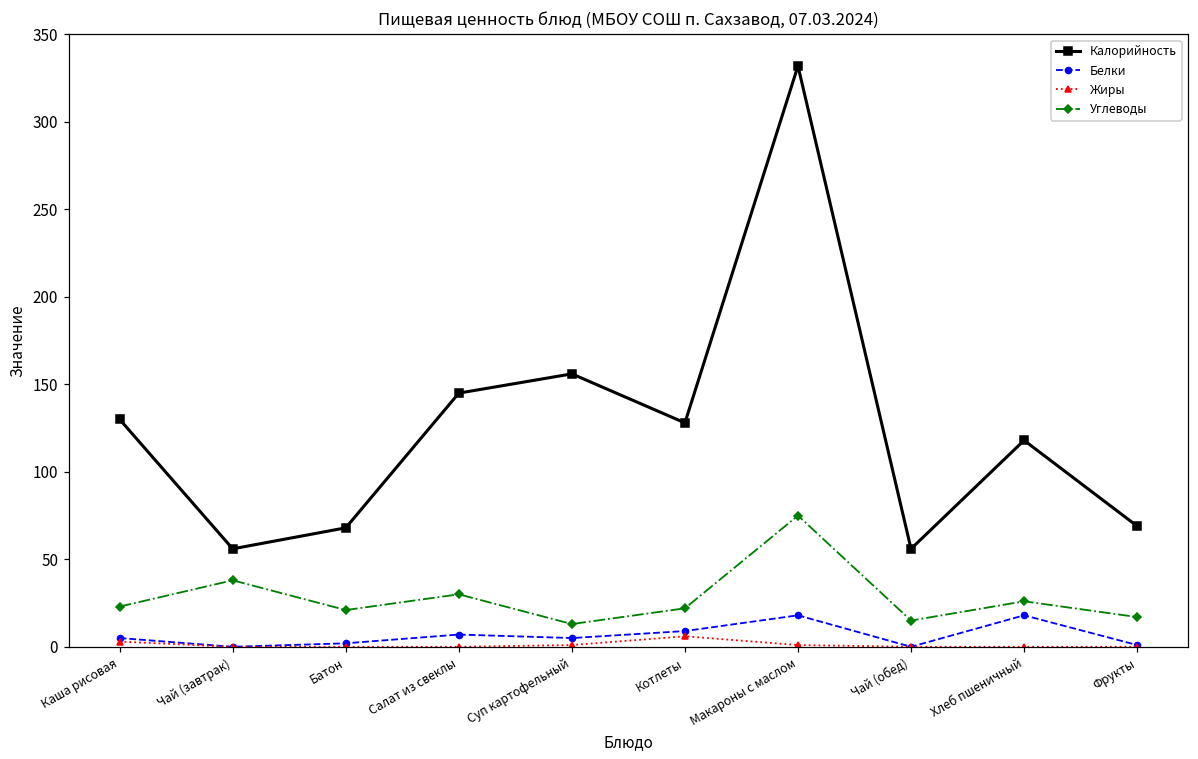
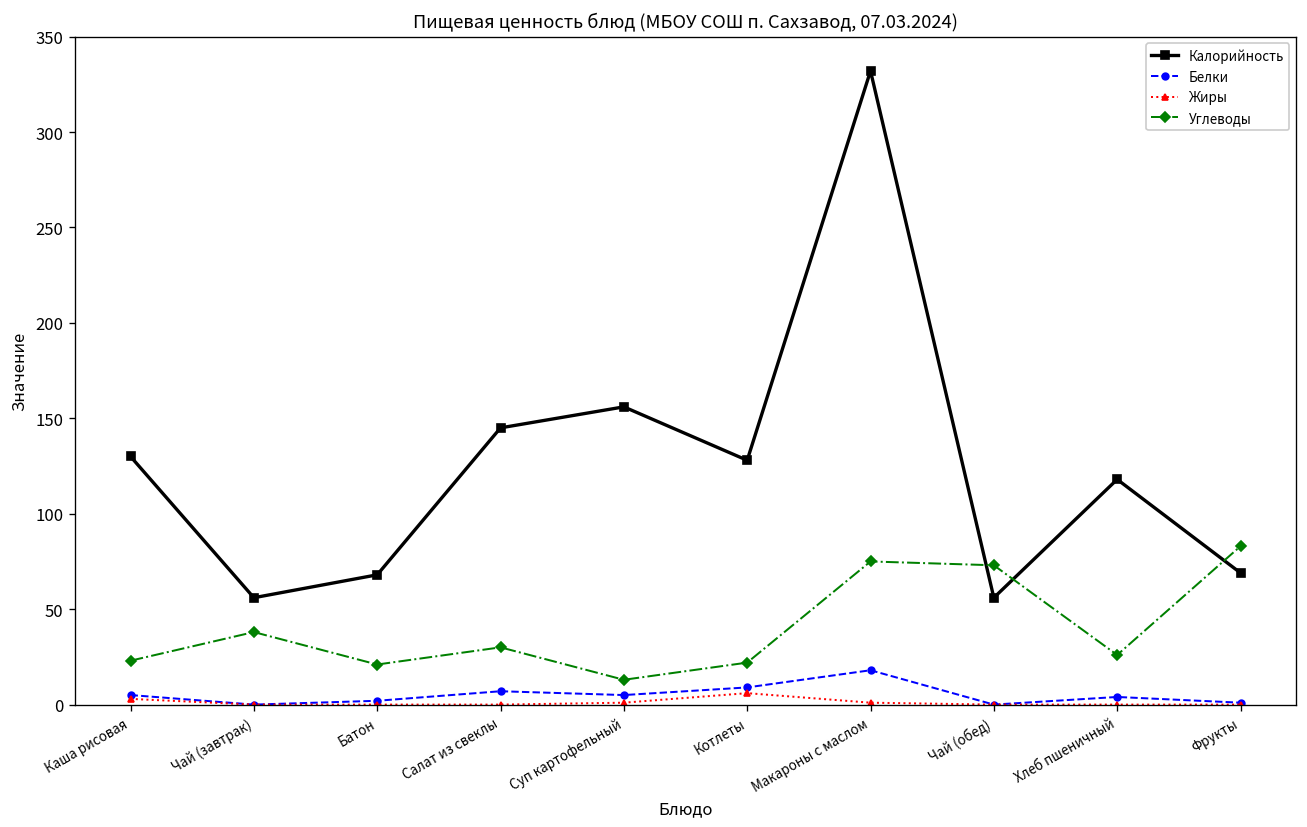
  {
    "Калорийность": {
      "Каша рисовая": 130,
      "Чай (завтрак)": 56,
      "Батон": 68,
      "Салат из свеклы": 145,
      "Суп картофельный": 156,
      "Котлеты": 128,
      "Макароны с маслом": 332,
      "Чай (обед)": 56,
      "Хлеб пшеничный": 118,
      "Фрукты": 69
    },
    "Белки": {
      "Каша рисовая": 5,
      "Батон": 2,
      "Салат из свеклы": 7,
      "Суп картофельный": 5,
      "Котлеты": 9,
      "Макароны с маслом": 18,
-     "Хлеб пшеничный": 18
+     "Хлеб пшеничный": 4
    },
    "Жиры": {
      "Каша рисовая": 3,
      "Батон": 0,
      "Салат из свеклы": 0,
      "Суп картофельный": 1,
      "Котлеты": 6,
      "Макароны с маслом": 1,
      "Хлеб пшеничный": 0
    },
    "Углеводы": {
      "Каша рисовая": 23,
      "Чай (завтрак)": 38,
      "Батон": 21,
      "Салат из свеклы": 30,
      "Суп картофельный": 13,
      "Котлеты": 22,
      "Макароны с маслом": 75,
-     "Чай (обед)": 15,
+     "Чай (обед)": 73,
      "Хлеб пшеничный": 26,
-     "Фрукты": 17
+     "Фрукты": 83
    }
  }
